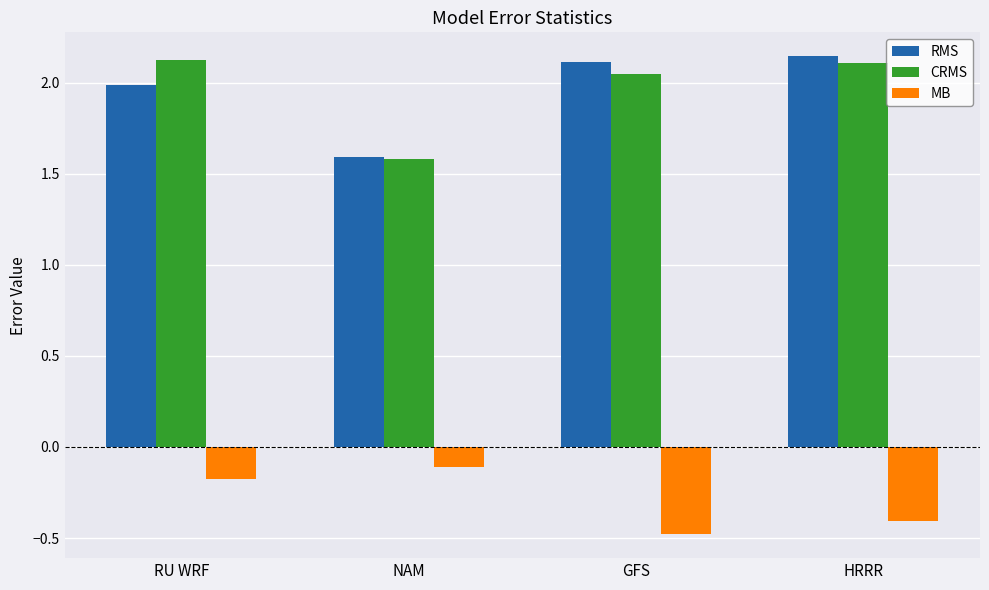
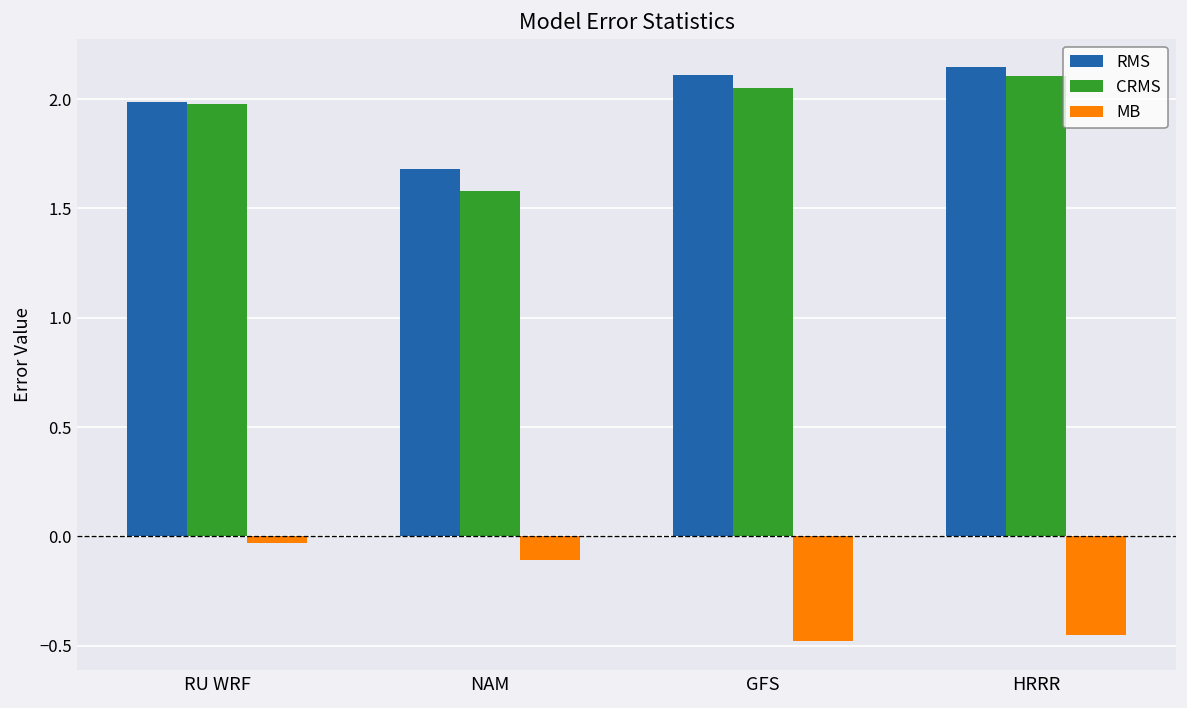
  {
    "RMS": {
      "RU WRF": 1.99,
-     "NAM": 1.59,
+     "NAM": 1.68,
      "GFS": 2.11,
      "HRRR": 2.15
    },
    "CRMS": {
-     "RU WRF": 2.12,
+     "RU WRF": 1.98,
      "NAM": 1.58,
      "GFS": 2.05,
      "HRRR": 2.11
    },
    "MB": {
-     "RU WRF": -0.18,
+     "RU WRF": -0.03,
      "NAM": -0.11,
      "GFS": -0.48,
-     "HRRR": -0.41
+     "HRRR": -0.45
    }
  }
